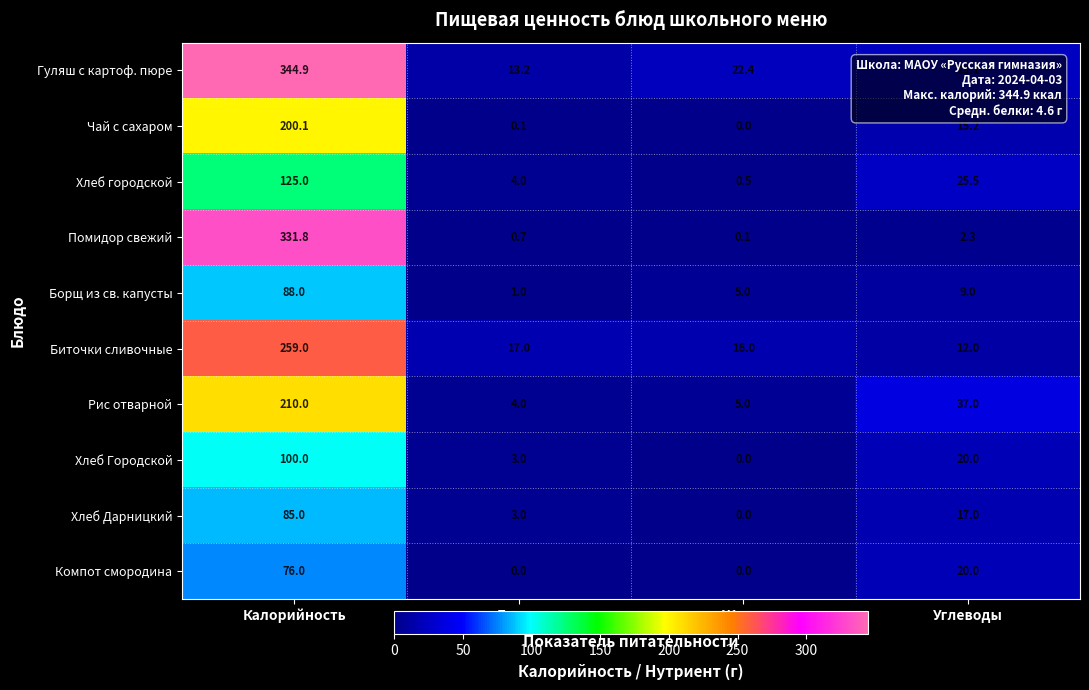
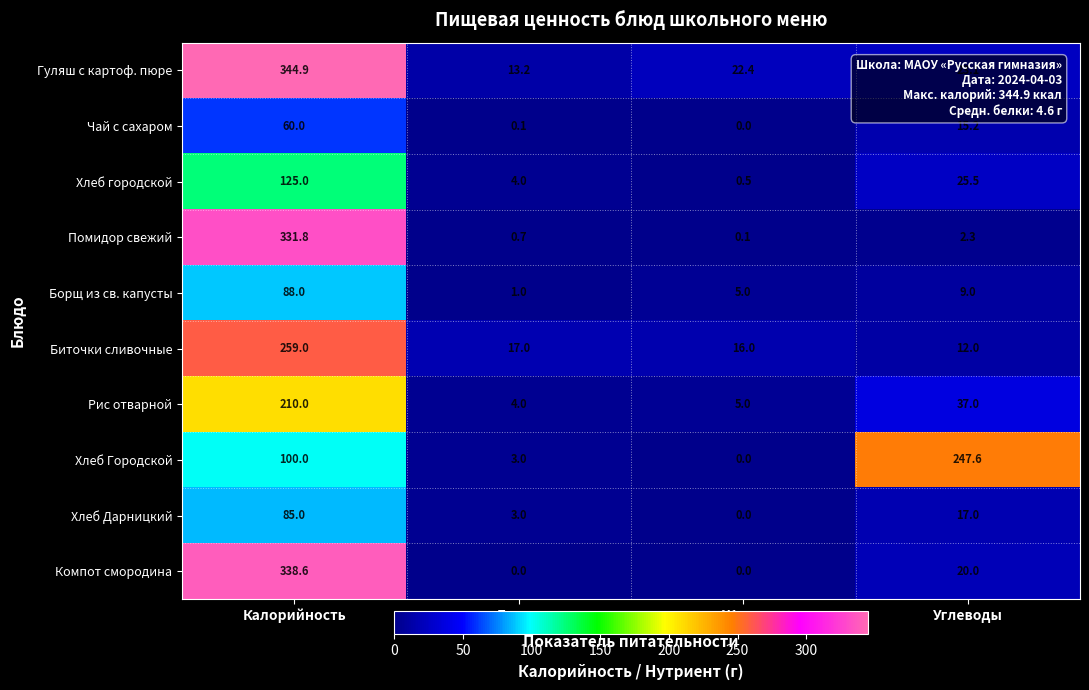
  {
    "Гуляш с картоф. пюре": {
      "Калорийность": 344.9
    },
    "Чай с сахаром": {
-     "Калорийность": 200.1
+     "Калорийность": 60.0
    },
    "Хлеб городской": {
      "Калорийность": 125.0,
      "Углеводы": 25.5
    },
    "Помидор свежий": {
      "Калорийность": 331.8,
      "Углеводы": 2.3
    },
    "Борщ из св. капусты": {
      "Калорийность": 88.0,
      "Углеводы": 9.0
    },
    "Биточки сливочные": {
      "Калорийность": 259.0,
      "Углеводы": 12.0
    },
    "Рис отварной": {
      "Калорийность": 210.0,
      "Углеводы": 37.0
    },
    "Хлеб Городской": {
      "Калорийность": 100.0,
-     "Углеводы": 20.0
+     "Углеводы": 247.6
    },
    "Хлеб Дарницкий": {
      "Калорийность": 85.0,
      "Углеводы": 17.0
    },
    "Компот смородина": {
-     "Калорийность": 76.0,
+     "Калорийность": 338.6,
      "Углеводы": 20.0
    }
  }
